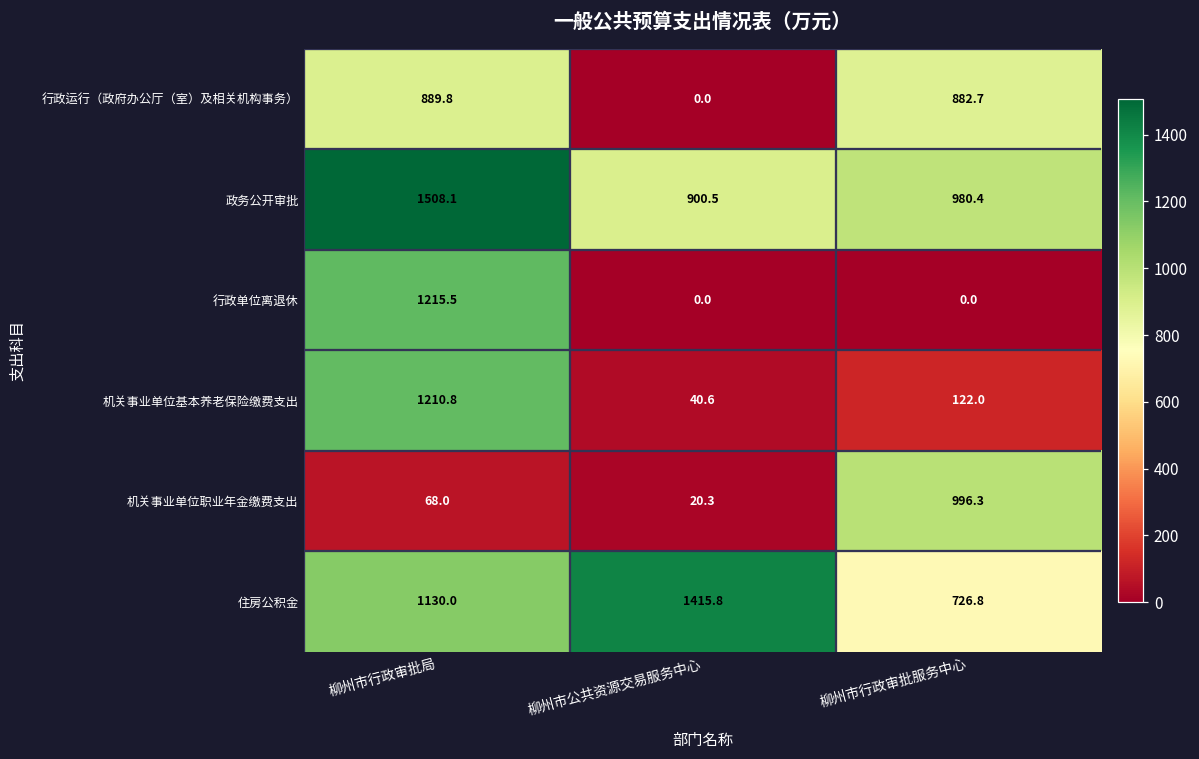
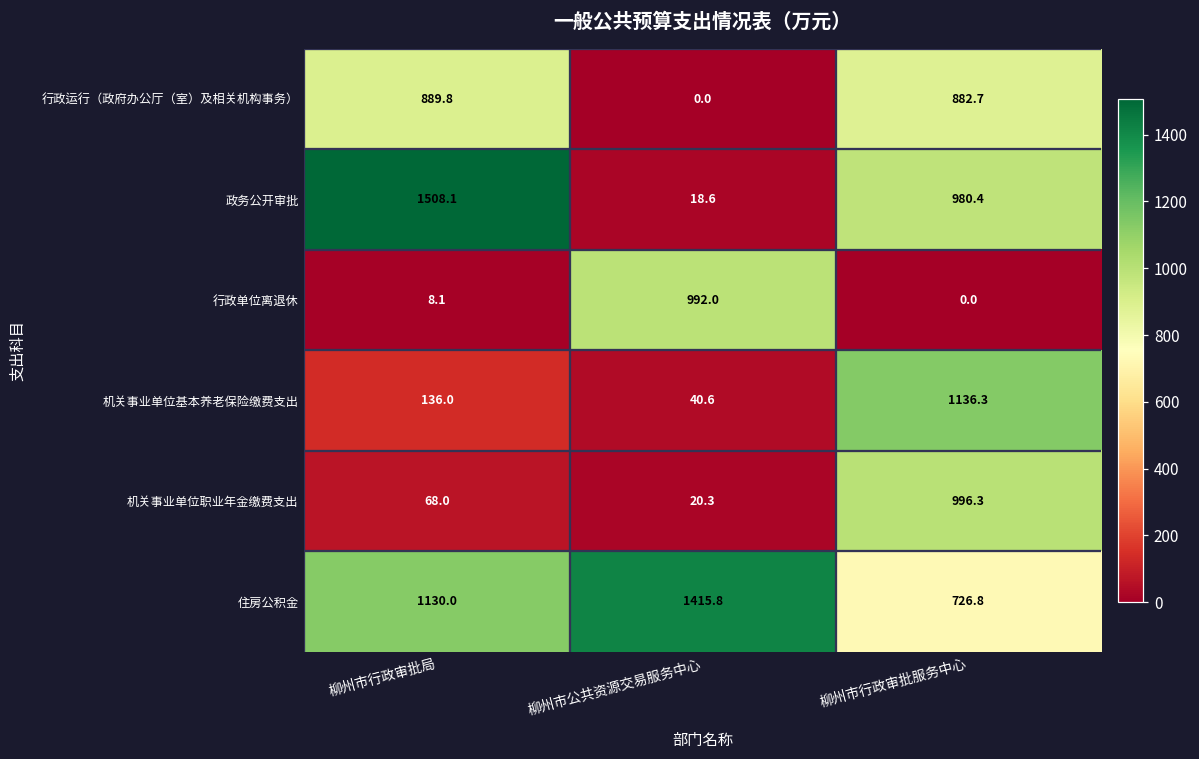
  {
    "行政运行（政府办公厅（室）及相关机构事务）": {
      "柳州市行政审批局": 889.8,
      "柳州市公共资源交易服务中心": 0.0,
      "柳州市行政审批服务中心": 882.7
    },
    "政务公开审批": {
      "柳州市行政审批局": 1508.1,
-     "柳州市公共资源交易服务中心": 900.5,
+     "柳州市公共资源交易服务中心": 18.6,
      "柳州市行政审批服务中心": 980.4
    },
    "行政单位离退休": {
-     "柳州市行政审批局": 1215.5,
-     "柳州市公共资源交易服务中心": 0.0,
+     "柳州市行政审批局": 8.1,
+     "柳州市公共资源交易服务中心": 992.0,
      "柳州市行政审批服务中心": 0.0
    },
    "机关事业单位基本养老保险缴费支出": {
-     "柳州市行政审批局": 1210.8,
+     "柳州市行政审批局": 136.0,
      "柳州市公共资源交易服务中心": 40.6,
-     "柳州市行政审批服务中心": 122.0
+     "柳州市行政审批服务中心": 1136.3
    },
    "机关事业单位职业年金缴费支出": {
      "柳州市行政审批局": 68.0,
      "柳州市公共资源交易服务中心": 20.3,
      "柳州市行政审批服务中心": 996.3
    },
    "住房公积金": {
      "柳州市行政审批局": 1130.0,
      "柳州市公共资源交易服务中心": 1415.8,
      "柳州市行政审批服务中心": 726.8
    }
  }
